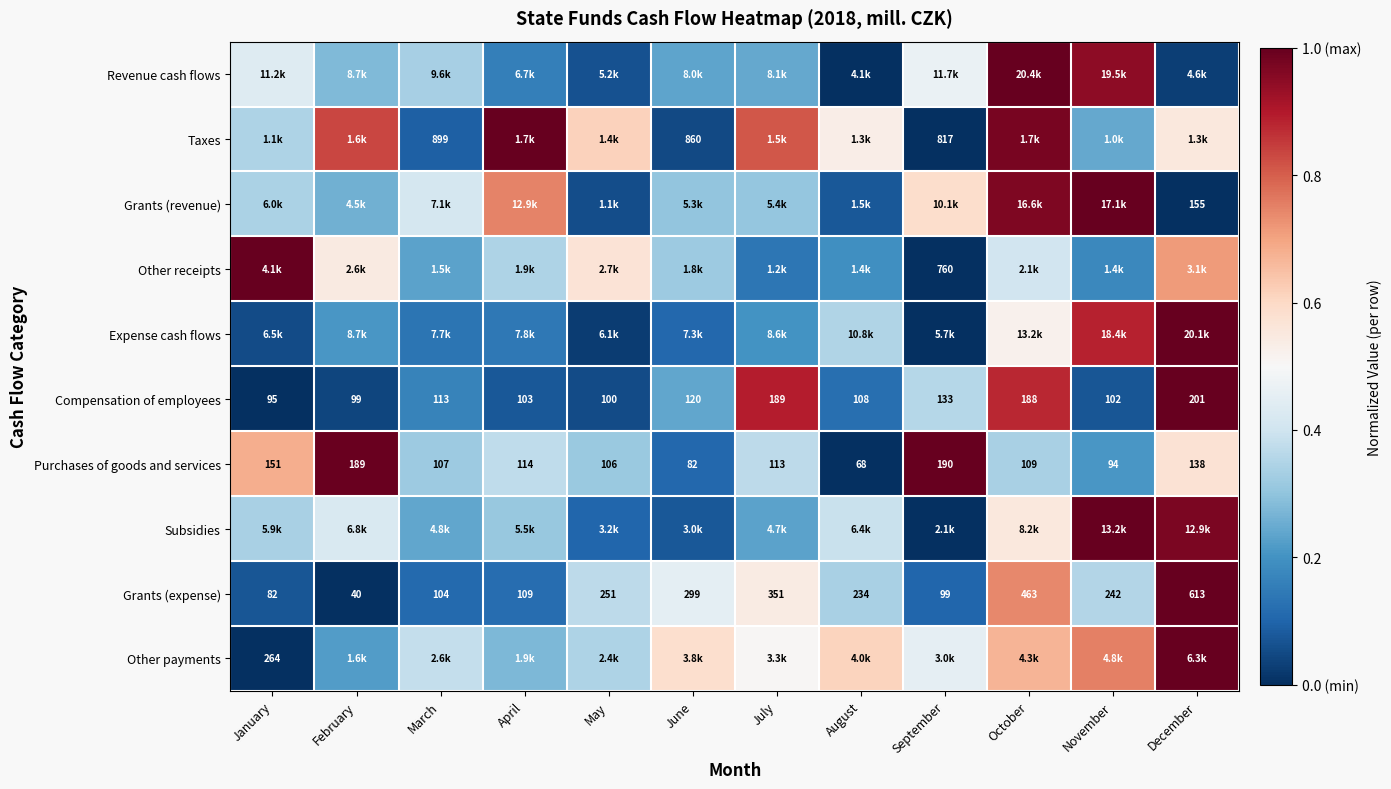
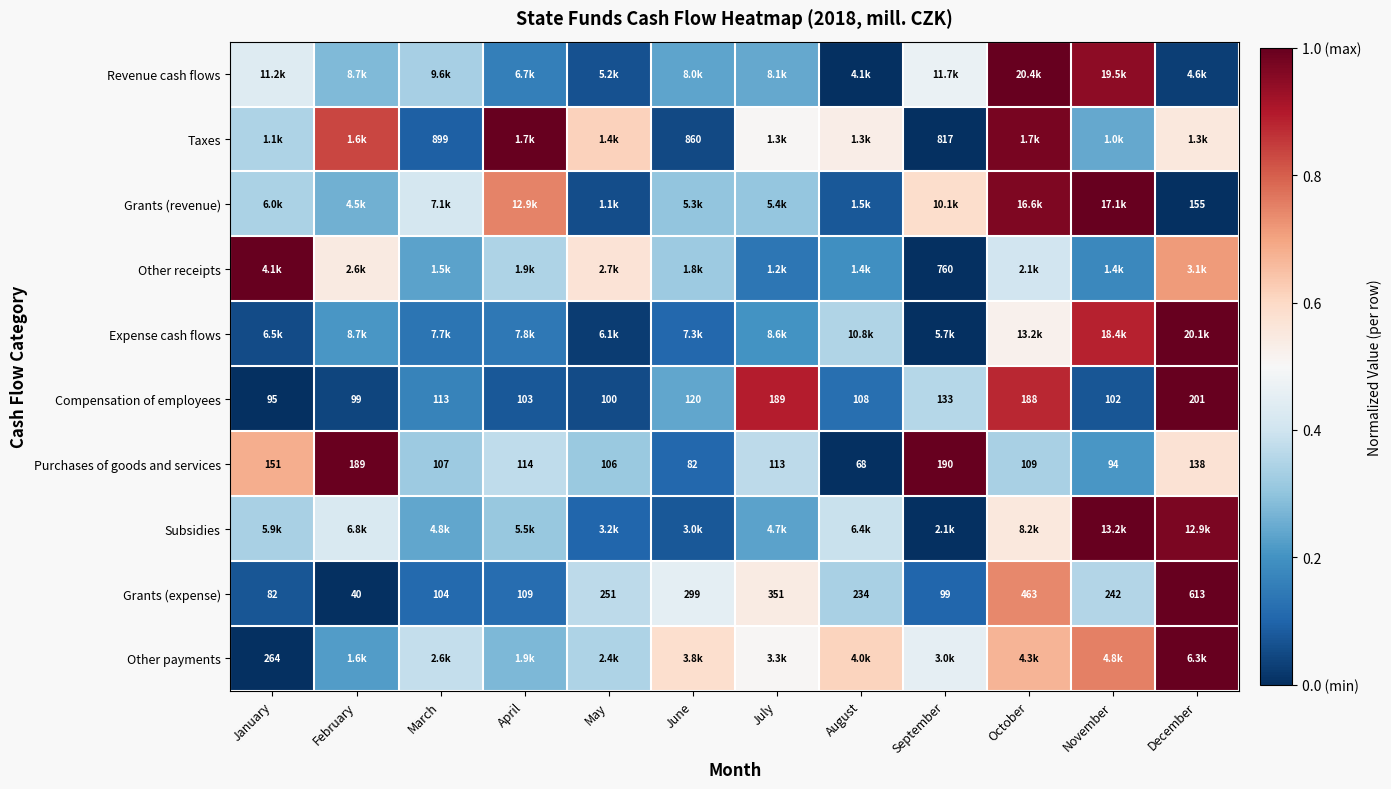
  {
    "Revenue cash flows": {
      "January": "11.2k",
      "February": "8.7k",
      "March": "9.6k",
      "April": "6.7k",
      "May": "5.2k",
      "June": "8.0k",
      "July": "8.1k",
      "August": "4.1k",
      "September": "11.7k",
      "October": "20.4k",
      "November": "19.5k",
      "December": "4.6k"
    },
    "Taxes": {
      "January": "1.1k",
      "February": "1.6k",
      "March": "899",
      "April": "1.7k",
      "May": "1.4k",
      "June": "860",
-     "July": "1.5k",
+     "July": "1.3k",
      "August": "1.3k",
      "September": "817",
      "October": "1.7k",
      "November": "1.0k",
      "December": "1.3k"
    },
    "Grants (revenue)": {
      "January": "6.0k",
      "February": "4.5k",
      "March": "7.1k",
      "April": "12.9k",
      "May": "1.1k",
      "June": "5.3k",
      "July": "5.4k",
      "August": "1.5k",
      "September": "10.1k",
      "October": "16.6k",
      "November": "17.1k",
      "December": "155"
    },
    "Other receipts": {
      "January": "4.1k",
      "February": "2.6k",
      "March": "1.5k",
      "April": "1.9k",
      "May": "2.7k",
      "June": "1.8k",
      "July": "1.2k",
      "August": "1.4k",
      "September": "760",
      "October": "2.1k",
      "November": "1.4k",
      "December": "3.1k"
    },
    "Expense cash flows": {
      "January": "6.5k",
      "February": "8.7k",
      "March": "7.7k",
      "April": "7.8k",
      "May": "6.1k",
      "June": "7.3k",
      "July": "8.6k",
      "August": "10.8k",
      "September": "5.7k",
      "October": "13.2k",
      "November": "18.4k",
      "December": "20.1k"
    },
    "Compensation of employees": {
      "January": "95",
      "February": "99",
      "March": "113",
      "April": "103",
      "May": "100",
      "June": "120",
      "July": "189",
      "August": "108",
      "September": "133",
      "October": "188",
      "November": "102",
      "December": "201"
    },
    "Purchases of goods and services": {
      "January": "151",
      "February": "189",
      "March": "107",
      "April": "114",
      "May": "106",
      "June": "82",
      "July": "113",
      "August": "68",
      "September": "190",
      "October": "109",
      "November": "94",
      "December": "138"
    },
    "Subsidies": {
      "January": "5.9k",
      "February": "6.8k",
      "March": "4.8k",
      "April": "5.5k",
      "May": "3.2k",
      "June": "3.0k",
      "July": "4.7k",
      "August": "6.4k",
      "September": "2.1k",
      "October": "8.2k",
      "November": "13.2k",
      "December": "12.9k"
    },
    "Grants (expense)": {
      "January": "82",
      "February": "40",
      "March": "104",
      "April": "109",
      "May": "251",
      "June": "299",
      "July": "351",
      "August": "234",
      "September": "99",
      "October": "463",
      "November": "242",
      "December": "613"
    },
    "Other payments": {
      "January": "264",
      "February": "1.6k",
      "March": "2.6k",
      "April": "1.9k",
      "May": "2.4k",
      "June": "3.8k",
      "July": "3.3k",
      "August": "4.0k",
      "September": "3.0k",
      "October": "4.3k",
      "November": "4.8k",
      "December": "6.3k"
    }
  }
